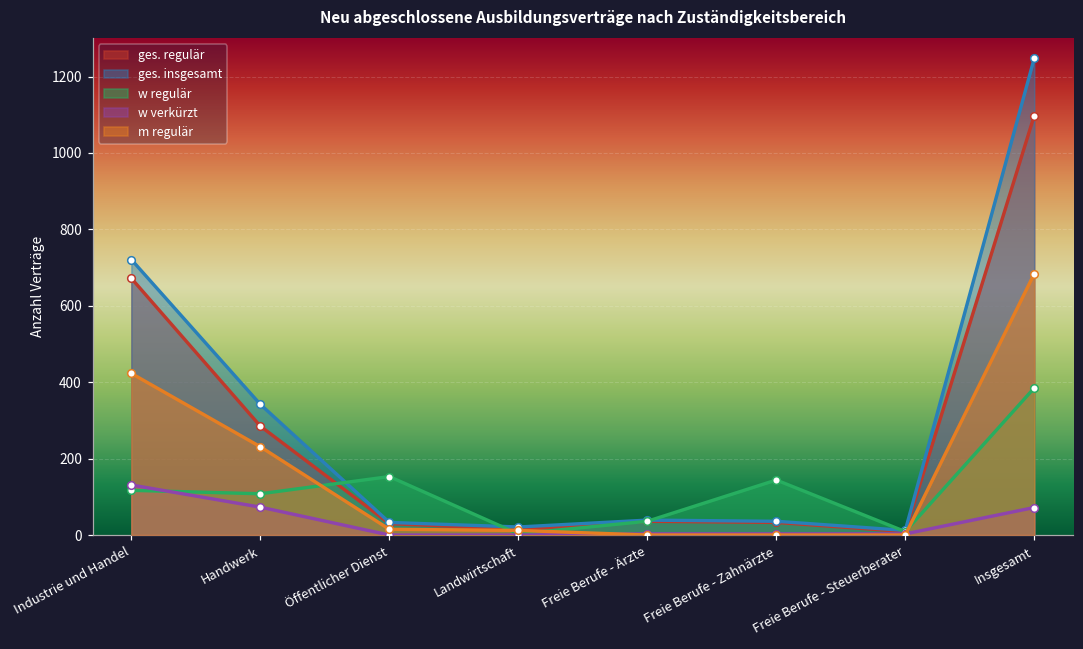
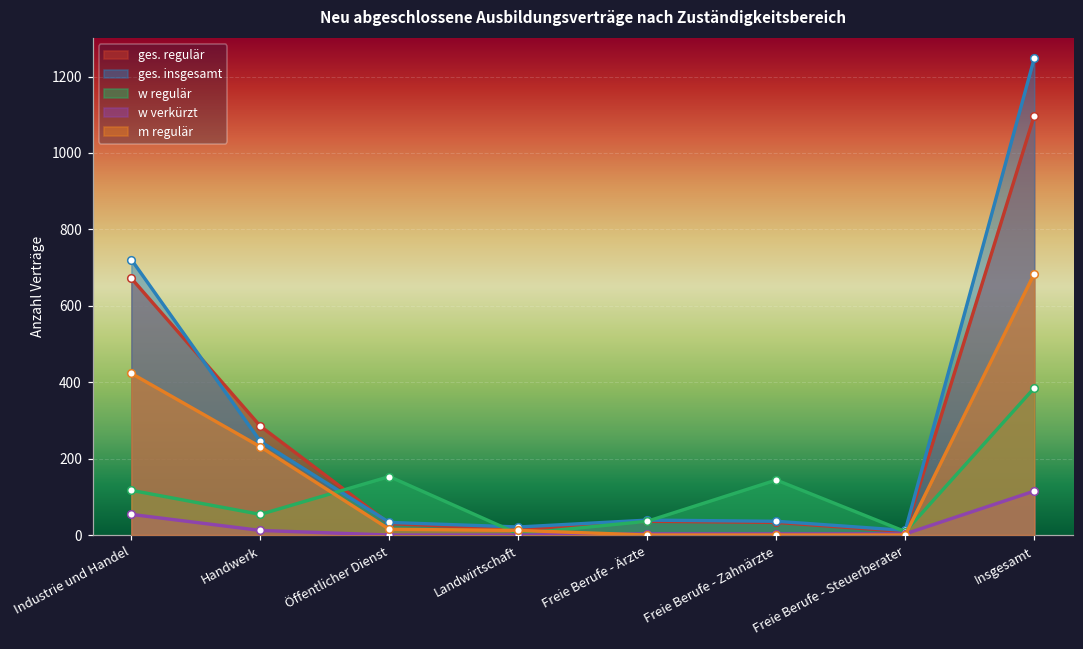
  {
    "ges. insgesamt": {
      "Industrie und Handel": 720,
-     "Handwerk": 340,
+     "Handwerk": 250,
      "Insgesamt": 1250
    },
    "w regulär": {
      "Industrie und Handel": 120,
-     "Handwerk": 110,
+     "Handwerk": 50,
      "Öffentlicher Dienst": 150,
      "Freie Berufe - Zahnärzte": 140,
      "Insgesamt": 390
    },
    "w verkürzt": {
-     "Industrie und Handel": 130,
-     "Handwerk": 70,
+     "Industrie und Handel": 50,
+     "Handwerk": 10,
      "Öffentlicher Dienst": 0,
-     "Insgesamt": 70
+     "Insgesamt": 120
    }
  }
